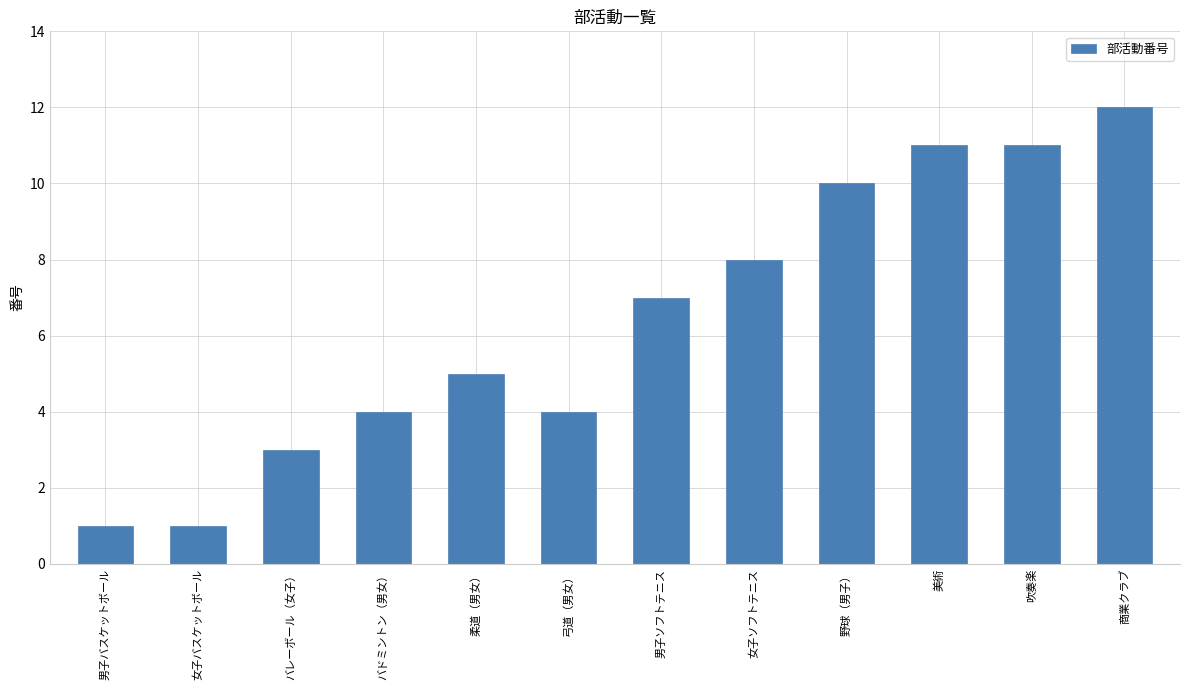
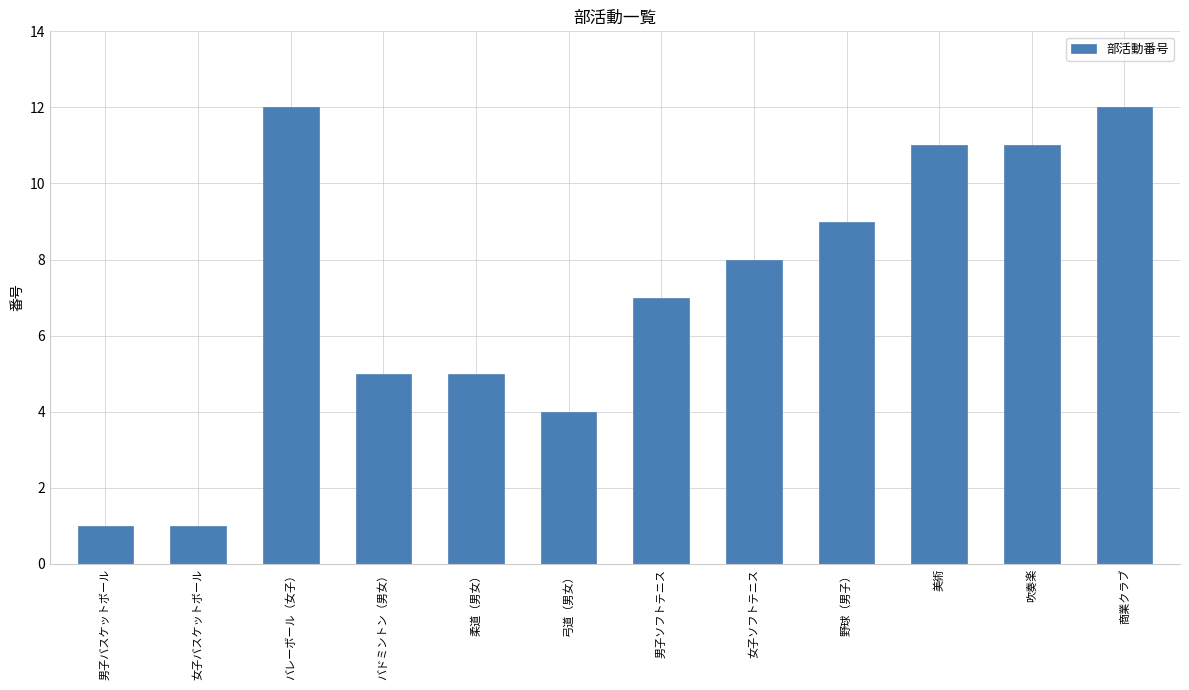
  {
    "男子バスケットボール": 1,
    "女子バスケットボール": 1,
-   "バレーボール（女子）": 3,
-   "バドミントン（男女）": 4,
+   "バレーボール（女子）": 12,
+   "バドミントン（男女）": 5,
    "柔道（男女）": 5,
    "弓道（男女）": 4,
    "男子ソフトテニス": 7,
    "女子ソフトテニス": 8,
-   "野球（男子）": 10,
+   "野球（男子）": 9,
    "美術": 11,
    "吹奏楽": 11,
    "商業クラブ": 12
  }
